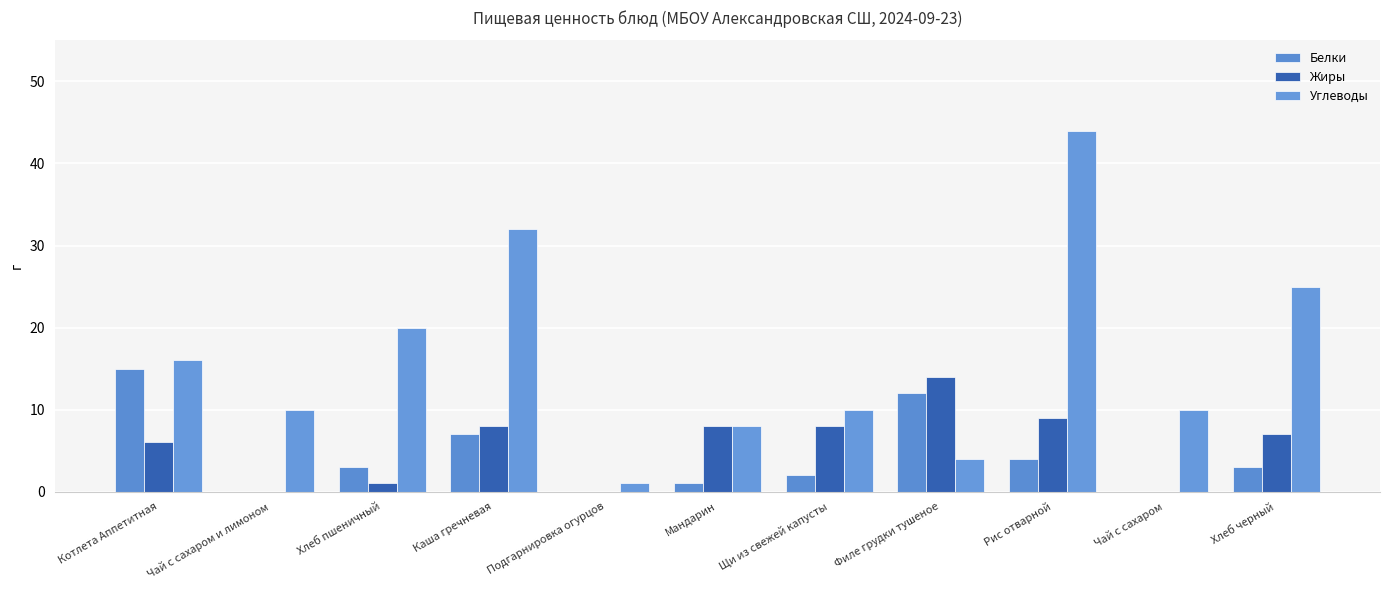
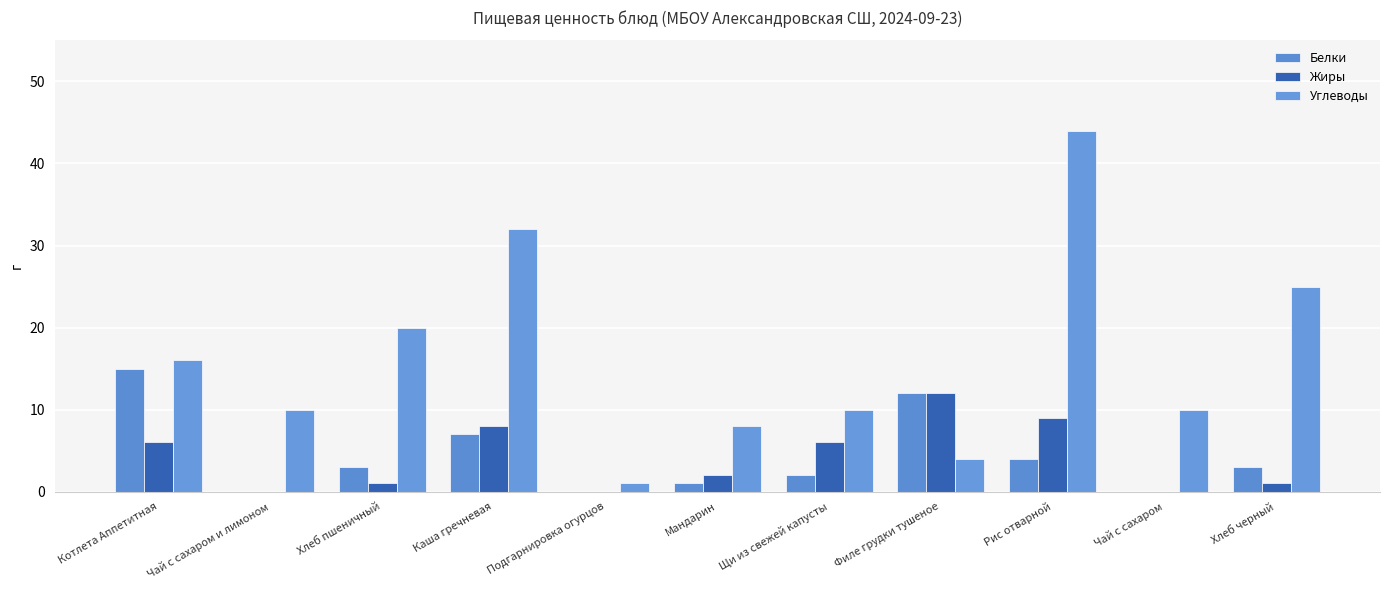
  {
    "Жиры": {
      "Котлета Аппетитная": 6,
      "Чай с сахаром и лимоном": 0,
      "Хлеб пшеничный": 1,
      "Каша гречневая": 8,
      "Подгарнировка огурцов": 0,
-     "Мандарин": 8,
-     "Щи из свежей капусты": 8,
-     "Филе грудки тушеное": 14,
+     "Мандарин": 2,
+     "Щи из свежей капусты": 6,
+     "Филе грудки тушеное": 12,
      "Рис отварной": 9,
      "Чай с сахаром": 0,
-     "Хлеб черный": 7
+     "Хлеб черный": 1
    }
  }
